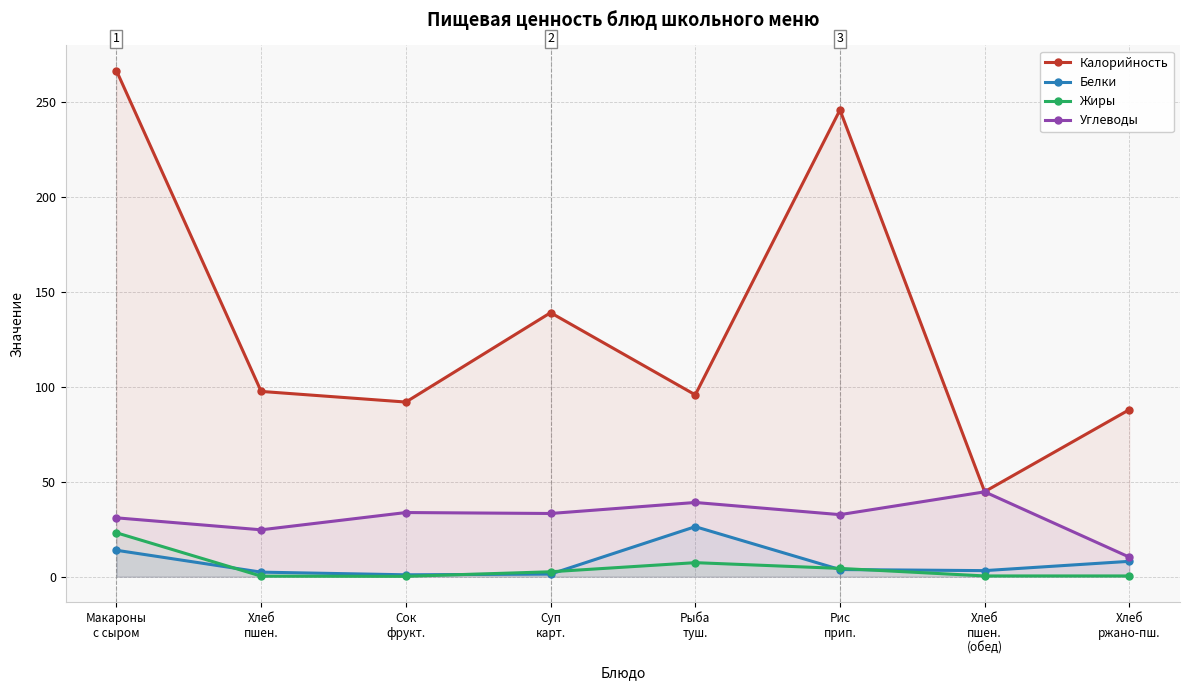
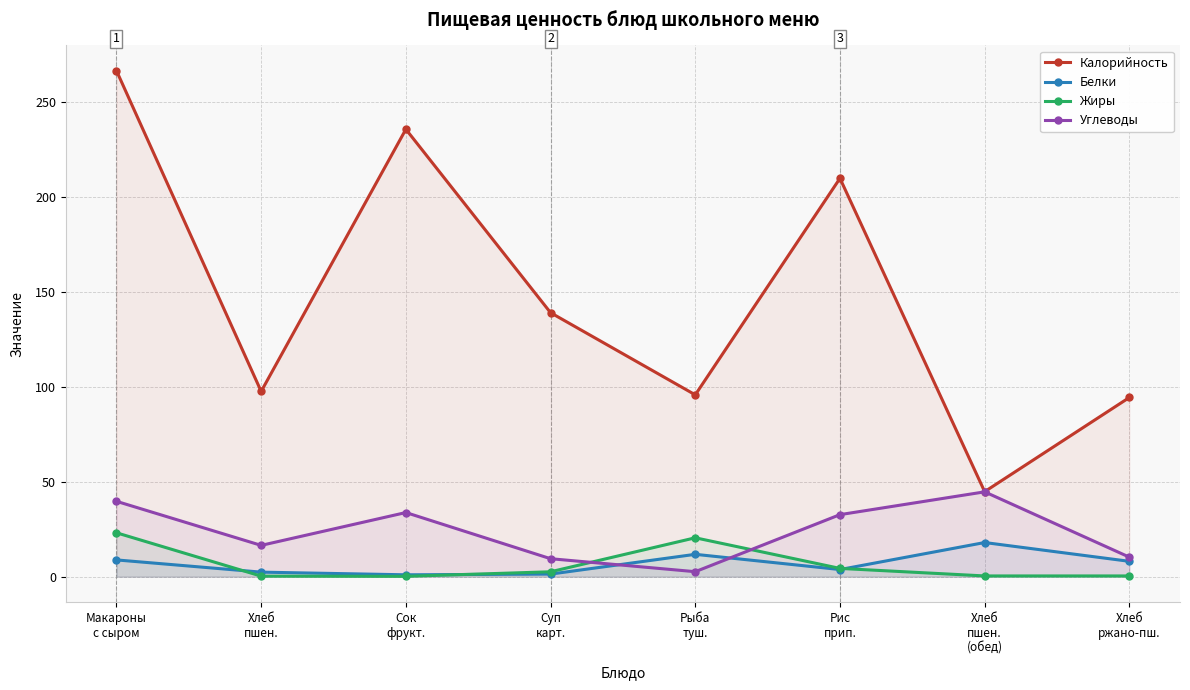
  {
    "Калорийность": {
      "Макароны с сыром": 267,
      "Хлеб пшен.": 98,
-     "Сок фрукт.": 92,
+     "Сок фрукт.": 236,
      "Суп карт.": 139,
      "Рыба туш.": 96,
-     "Рис прип.": 246,
-     "Хлеб ржано-пш.": 88
+     "Рис прип.": 210,
+     "Хлеб ржано-пш.": 94
    },
    "Белки": {
-     "Макароны с сыром": 14,
+     "Макароны с сыром": 9,
      "Хлеб пшен.": 2,
-     "Рыба туш.": 26,
-     "Хлеб пшен. (обед)": 3,
+     "Рыба туш.": 12,
+     "Хлеб пшен. (обед)": 18,
      "Хлеб ржано-пш.": 8
    },
    "Жиры": {
      "Макароны с сыром": 23,
      "Хлеб пшен.": 0,
-     "Рыба туш.": 7,
+     "Рыба туш.": 21,
      "Хлеб пшен. (обед)": 0,
      "Хлеб ржано-пш.": 0
    },
    "Углеводы": {
-     "Макароны с сыром": 31,
-     "Хлеб пшен.": 25,
+     "Макароны с сыром": 40,
+     "Хлеб пшен.": 17,
      "Сок фрукт.": 34,
-     "Суп карт.": 33,
-     "Рыба туш.": 39,
+     "Суп карт.": 9,
+     "Рыба туш.": 3,
      "Рис прип.": 33,
      "Хлеб ржано-пш.": 10
    }
  }
